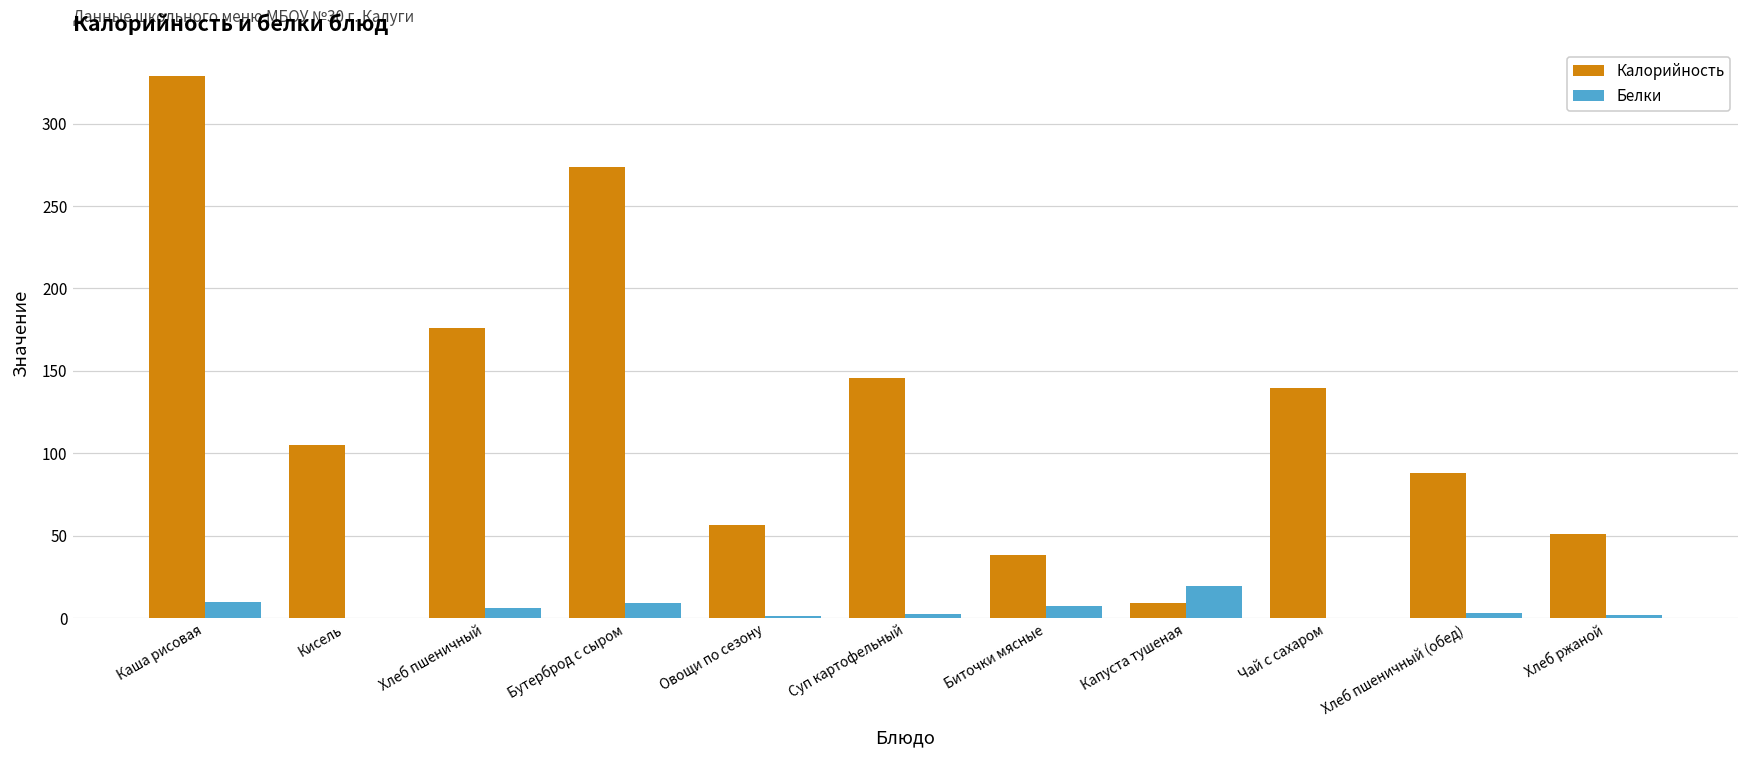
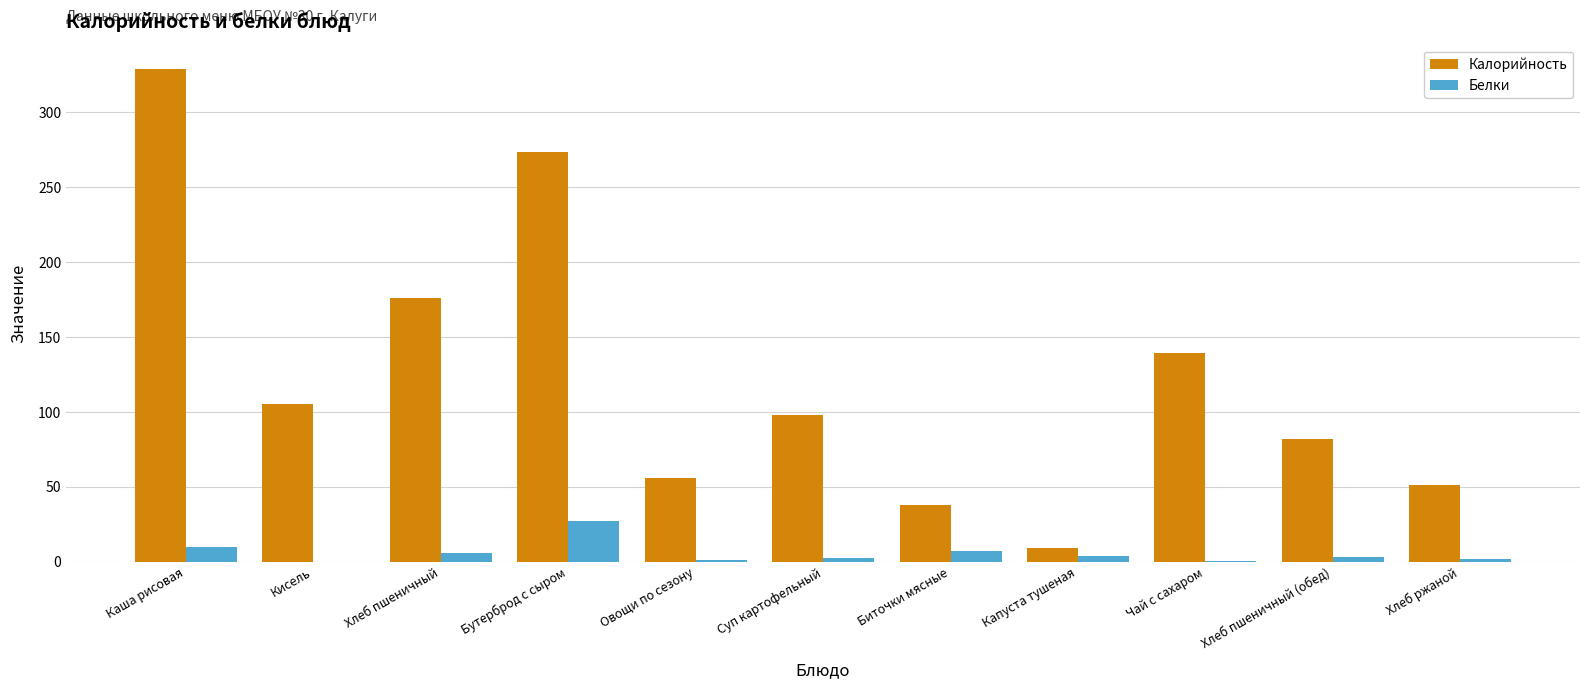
  {
    "Калорийность": {
      "Каша рисовая": 329,
      "Кисель": 105,
      "Хлеб пшеничный": 176,
      "Бутерброд с сыром": 274,
      "Овощи по сезону": 56,
-     "Суп картофельный": 146,
+     "Суп картофельный": 98,
      "Биточки мясные": 38,
      "Капуста тушеная": 9,
      "Чай с сахаром": 140,
-     "Хлеб пшеничный (обед)": 88,
+     "Хлеб пшеничный (обед)": 82,
      "Хлеб ржаной": 51
    },
    "Белки": {
      "Каша рисовая": 10,
      "Хлеб пшеничный": 6,
-     "Бутерброд с сыром": 9,
+     "Бутерброд с сыром": 27,
      "Суп картофельный": 3,
      "Биточки мясные": 7,
-     "Капуста тушеная": 20,
+     "Капуста тушеная": 4,
      "Хлеб пшеничный (обед)": 3,
      "Хлеб ржаной": 2
    }
  }
